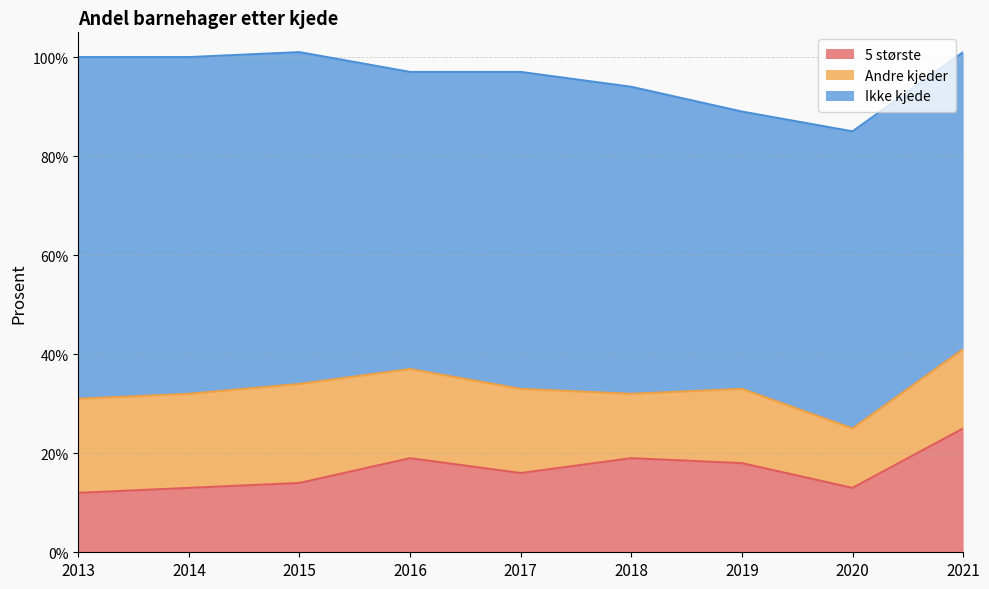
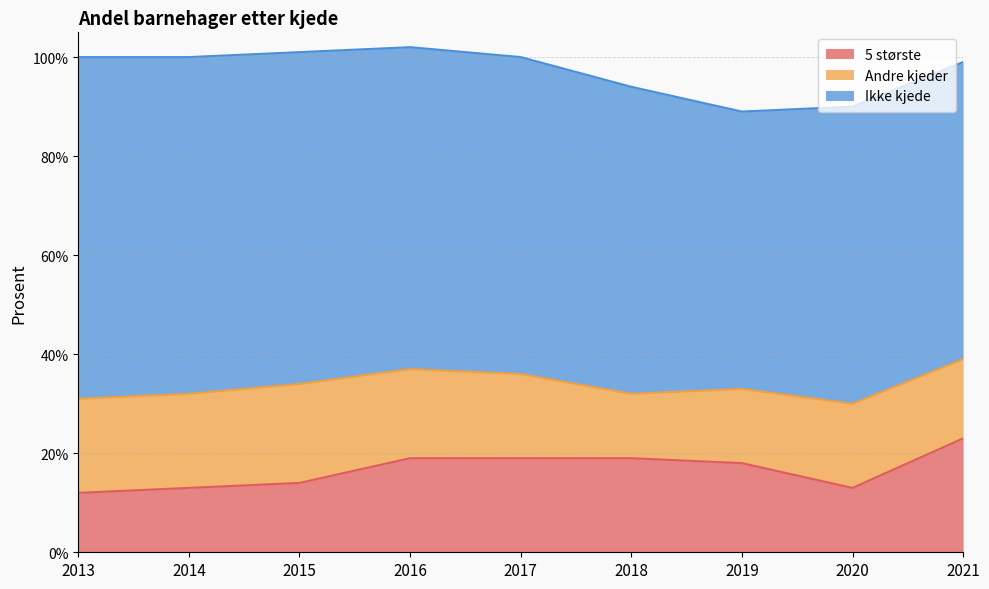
  {
    "5 største": {
      "2013": "12%",
      "2014": "13%",
      "2015": "14%",
      "2016": "19%",
-     "2017": "16%",
+     "2017": "19%",
      "2018": "19%",
      "2019": "18%",
      "2020": "13%",
-     "2021": "25%"
+     "2021": "23%"
    },
    "Andre kjeder": {
      "2013": "19%",
      "2014": "19%",
      "2015": "20%",
      "2016": "18%",
      "2017": "17%",
      "2018": "13%",
      "2019": "15%",
-     "2020": "12%",
+     "2020": "17%",
      "2021": "16%"
    },
    "Ikke kjede": {
      "2013": "69%",
      "2014": "68%",
      "2015": "67%",
-     "2016": "60%",
+     "2016": "65%",
      "2017": "64%",
      "2018": "62%",
      "2019": "56%",
      "2021": "60%"
    }
  }
